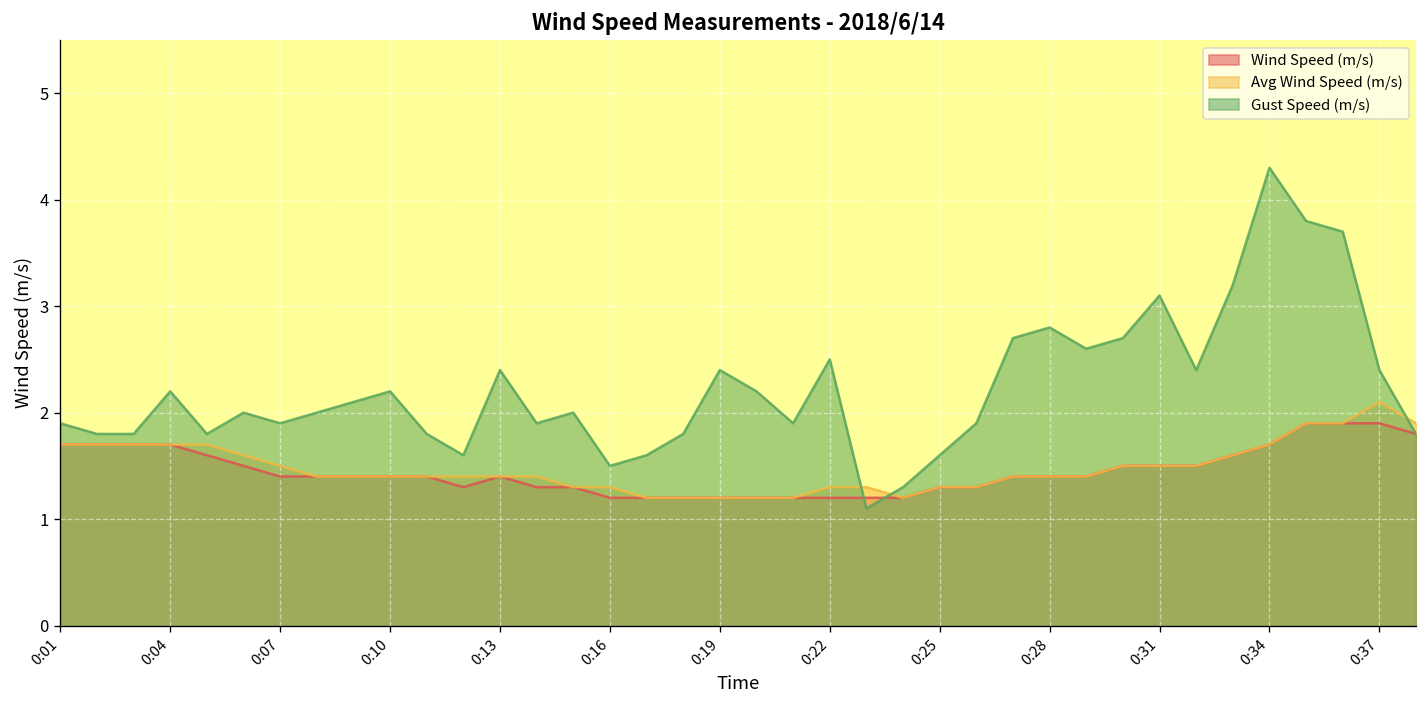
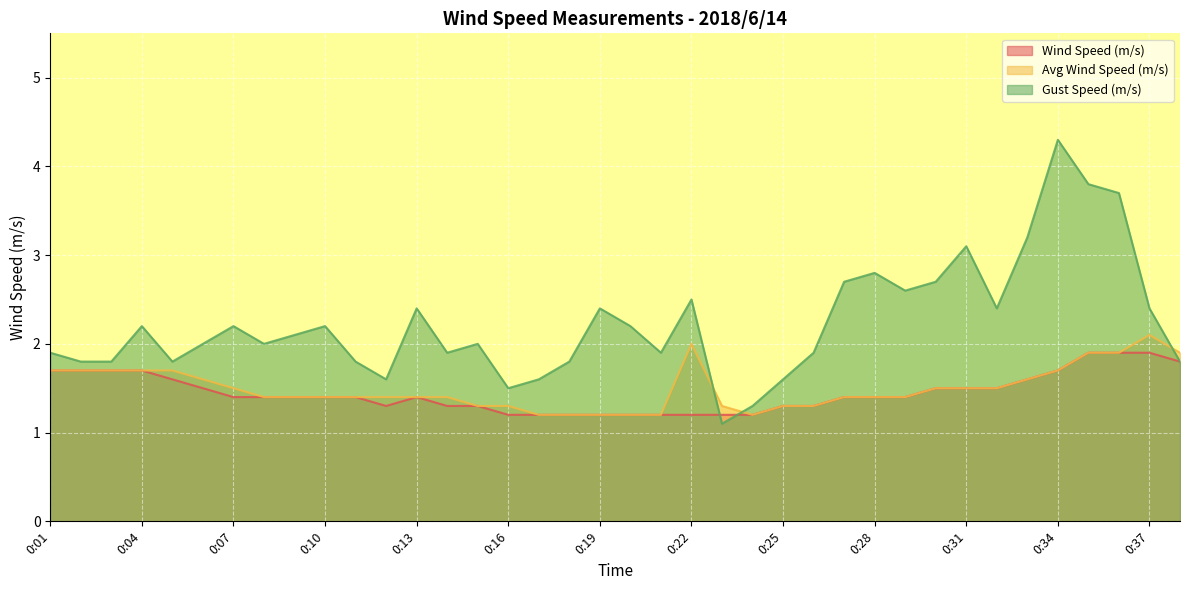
  {
    "Wind Speed (m/s)": {
      "0:07": 1.4,
      "0:16": 1.2,
      "0:22": 1.2,
      "0:37": 1.9
    },
    "Avg Wind Speed (m/s)": {
      "0:07": 1.5,
      "0:16": 1.3,
-     "0:22": 1.3,
+     "0:22": 2.0,
      "0:37": 2.1
    },
    "Gust Speed (m/s)": {
      "0:01": 1.9,
      "0:04": 2.2,
-     "0:07": 1.9,
+     "0:07": 2.2,
      "0:10": 2.2,
      "0:13": 2.4,
      "0:16": 1.5,
      "0:19": 2.4,
      "0:22": 2.5,
      "0:25": 1.6,
      "0:28": 2.8,
      "0:31": 3.1,
      "0:34": 4.3,
      "0:37": 2.4
    }
  }
